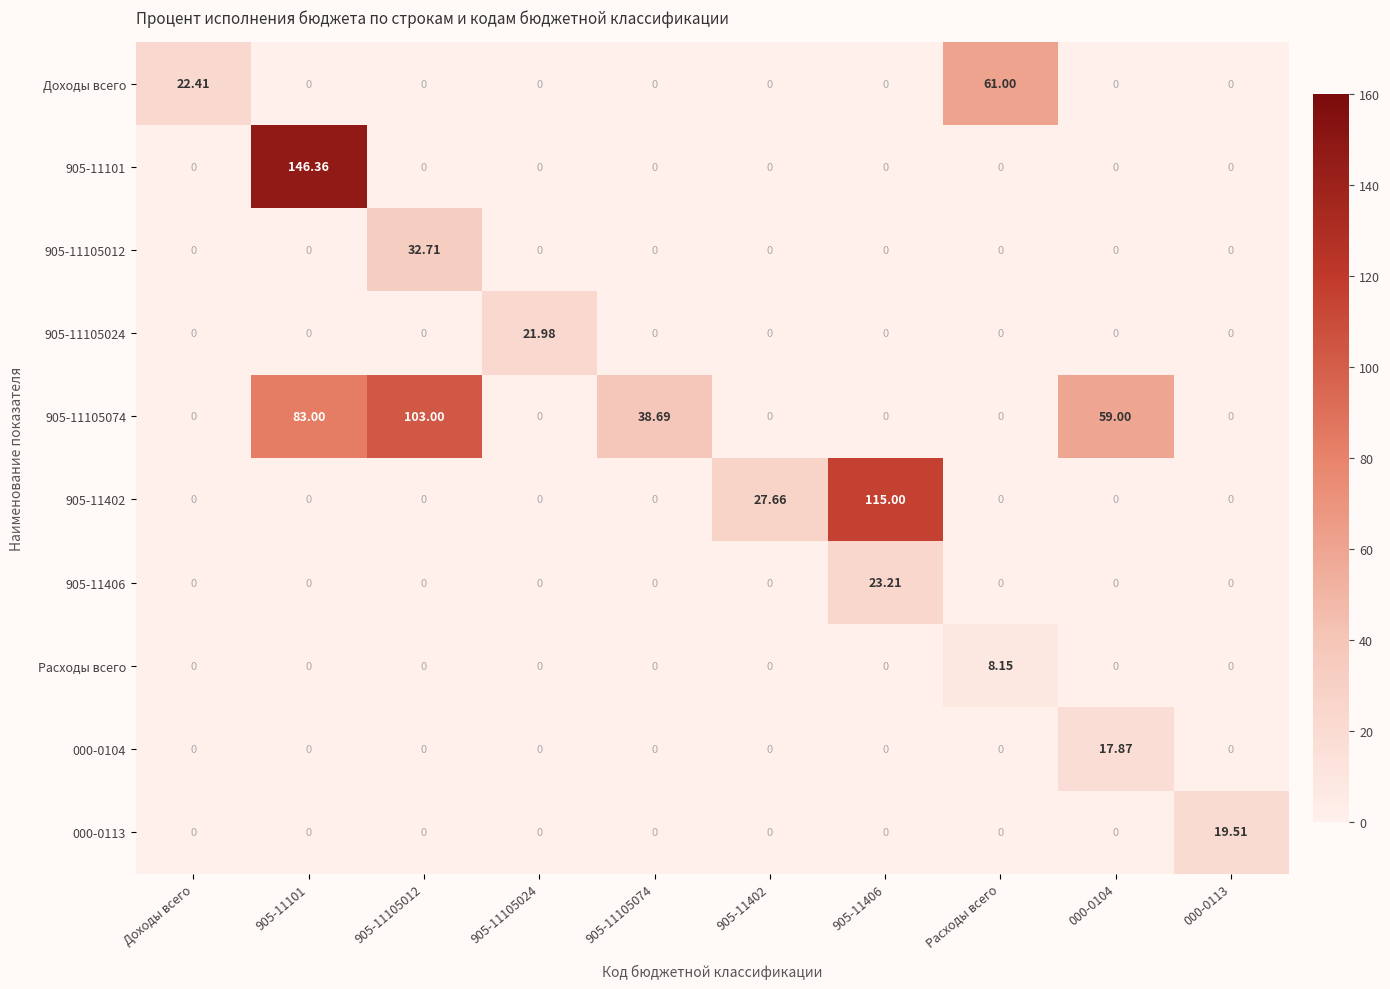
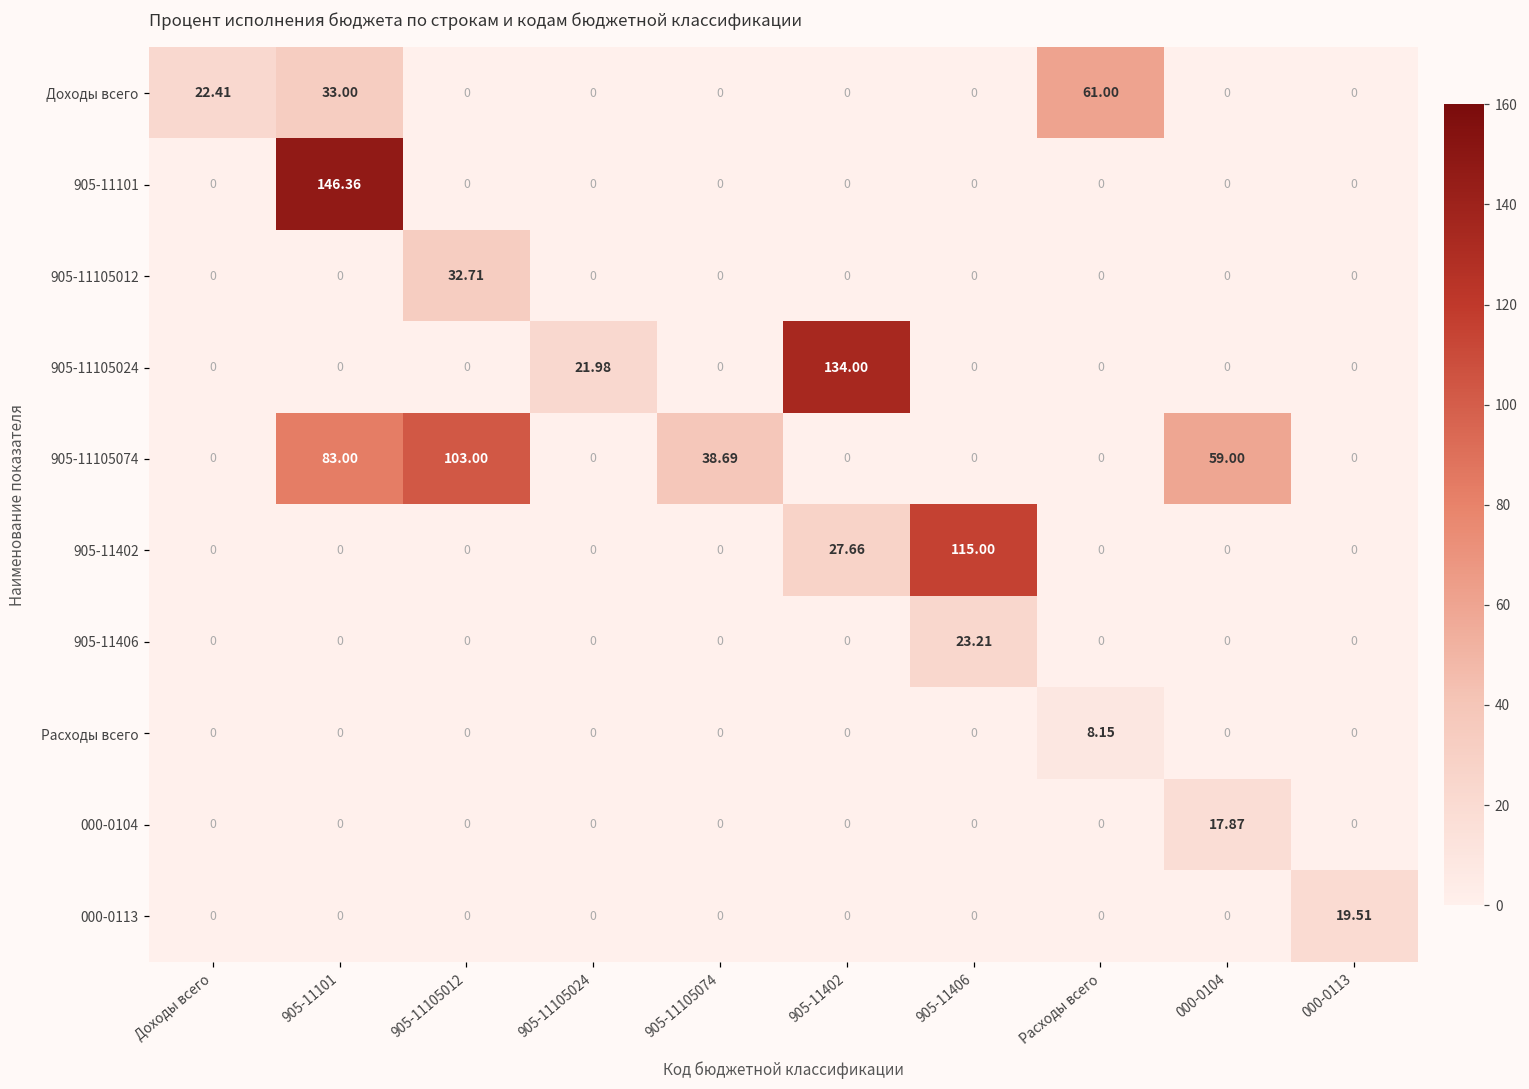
  {
    "Доходы всего": {
      "Доходы всего": 22.41,
-     "905-11101": 0,
+     "905-11101": 33.00,
      "905-11105012": 0,
      "905-11105024": 0,
      "905-11105074": 0,
      "905-11402": 0,
      "905-11406": 0,
      "Расходы всего": 61.00,
      "000-0104": 0,
      "000-0113": 0
    },
    "905-11101": {
      "Доходы всего": 0,
      "905-11101": 146.36,
      "905-11105012": 0,
      "905-11105024": 0,
      "905-11105074": 0,
      "905-11402": 0,
      "905-11406": 0,
      "Расходы всего": 0,
      "000-0104": 0,
      "000-0113": 0
    },
    "905-11105012": {
      "Доходы всего": 0,
      "905-11101": 0,
      "905-11105012": 32.71,
      "905-11105024": 0,
      "905-11105074": 0,
      "905-11402": 0,
      "905-11406": 0,
      "Расходы всего": 0,
      "000-0104": 0,
      "000-0113": 0
    },
    "905-11105024": {
      "Доходы всего": 0,
      "905-11101": 0,
      "905-11105012": 0,
      "905-11105024": 21.98,
      "905-11105074": 0,
-     "905-11402": 0,
+     "905-11402": 134.00,
      "905-11406": 0,
      "Расходы всего": 0,
      "000-0104": 0,
      "000-0113": 0
    },
    "905-11105074": {
      "Доходы всего": 0,
      "905-11101": 83.00,
      "905-11105012": 103.00,
      "905-11105024": 0,
      "905-11105074": 38.69,
      "905-11402": 0,
      "905-11406": 0,
      "Расходы всего": 0,
      "000-0104": 59.00,
      "000-0113": 0
    },
    "905-11402": {
      "Доходы всего": 0,
      "905-11101": 0,
      "905-11105012": 0,
      "905-11105024": 0,
      "905-11105074": 0,
      "905-11402": 27.66,
      "905-11406": 115.00,
      "Расходы всего": 0,
      "000-0104": 0,
      "000-0113": 0
    },
    "905-11406": {
      "Доходы всего": 0,
      "905-11101": 0,
      "905-11105012": 0,
      "905-11105024": 0,
      "905-11105074": 0,
      "905-11402": 0,
      "905-11406": 23.21,
      "Расходы всего": 0,
      "000-0104": 0,
      "000-0113": 0
    },
    "Расходы всего": {
      "Доходы всего": 0,
      "905-11101": 0,
      "905-11105012": 0,
      "905-11105024": 0,
      "905-11105074": 0,
      "905-11402": 0,
      "905-11406": 0,
      "Расходы всего": 8.15,
      "000-0104": 0,
      "000-0113": 0
    },
    "000-0104": {
      "Доходы всего": 0,
      "905-11101": 0,
      "905-11105012": 0,
      "905-11105024": 0,
      "905-11105074": 0,
      "905-11402": 0,
      "905-11406": 0,
      "Расходы всего": 0,
      "000-0104": 17.87,
      "000-0113": 0
    },
    "000-0113": {
      "Доходы всего": 0,
      "905-11101": 0,
      "905-11105012": 0,
      "905-11105024": 0,
      "905-11105074": 0,
      "905-11402": 0,
      "905-11406": 0,
      "Расходы всего": 0,
      "000-0104": 0,
      "000-0113": 19.51
    }
  }
